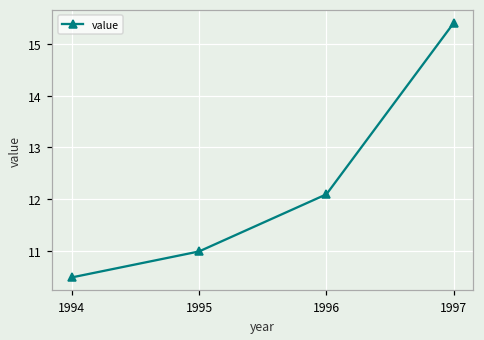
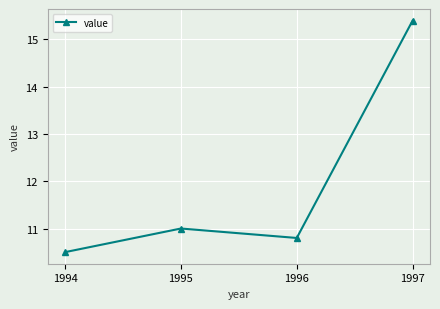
  {
    "1994": 10.5,
    "1995": 11.0,
-   "1996": 12.1,
+   "1996": 10.8,
    "1997": 15.4
  }
